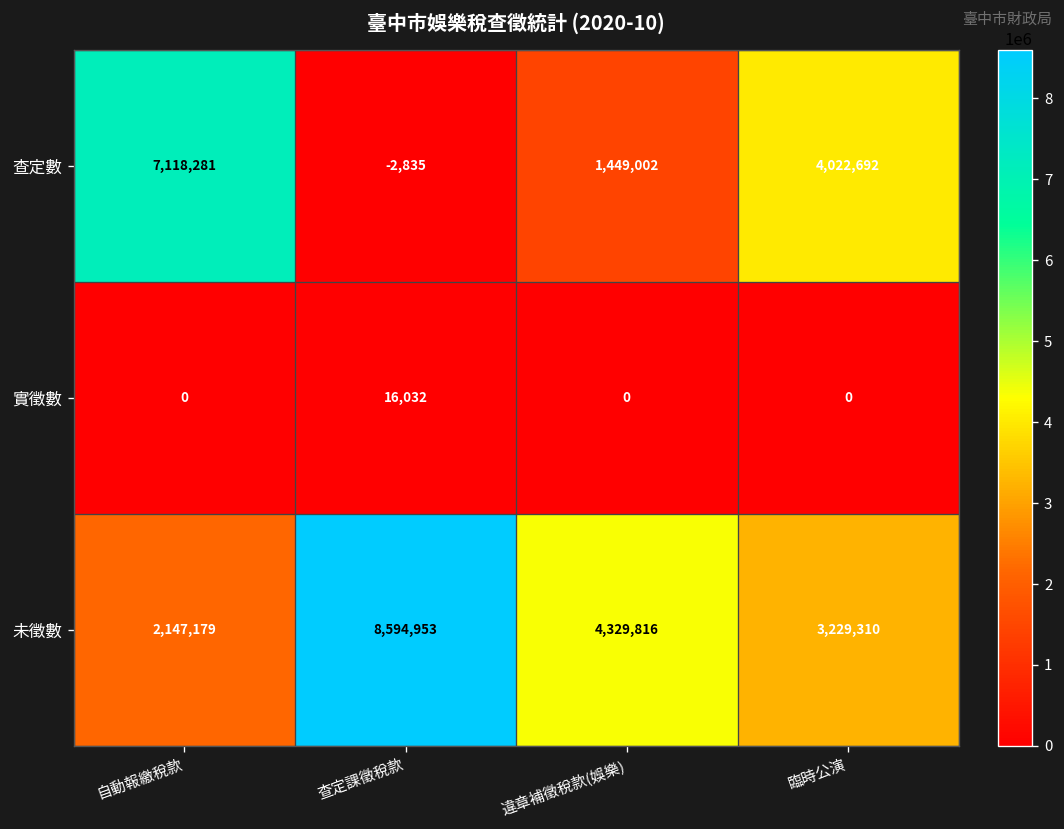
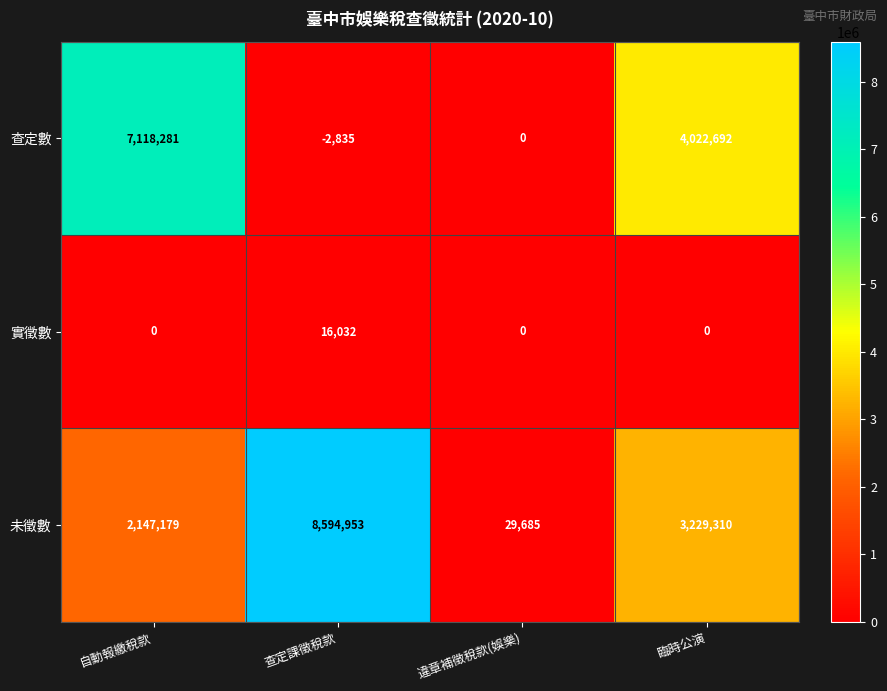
  {
    "查定數": {
      "自動報繳稅款": "7,118,281",
      "查定課徵稅款": "-2,835",
-     "違章補徵稅款(娛樂)": "1,449,002",
+     "違章補徵稅款(娛樂)": "0",
      "臨時公演": "4,022,692"
    },
    "實徵數": {
      "自動報繳稅款": "0",
      "查定課徵稅款": "16,032",
      "違章補徵稅款(娛樂)": "0",
      "臨時公演": "0"
    },
    "未徵數": {
      "自動報繳稅款": "2,147,179",
      "查定課徵稅款": "8,594,953",
-     "違章補徵稅款(娛樂)": "4,329,816",
+     "違章補徵稅款(娛樂)": "29,685",
      "臨時公演": "3,229,310"
    }
  }
